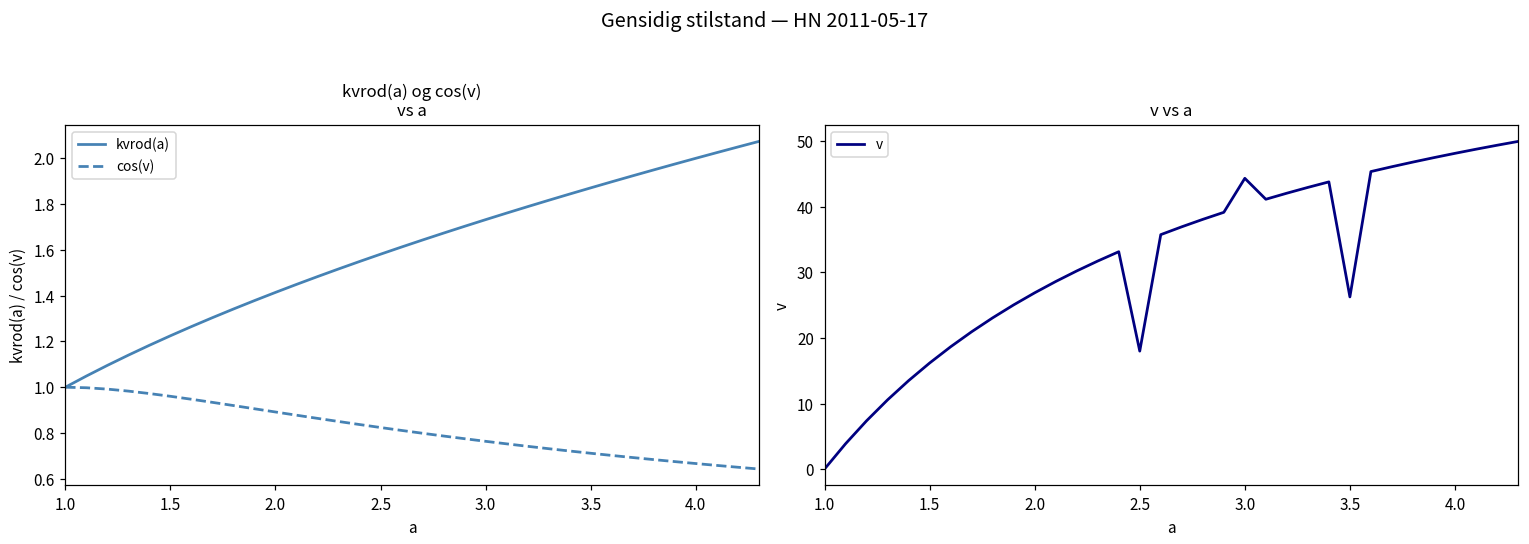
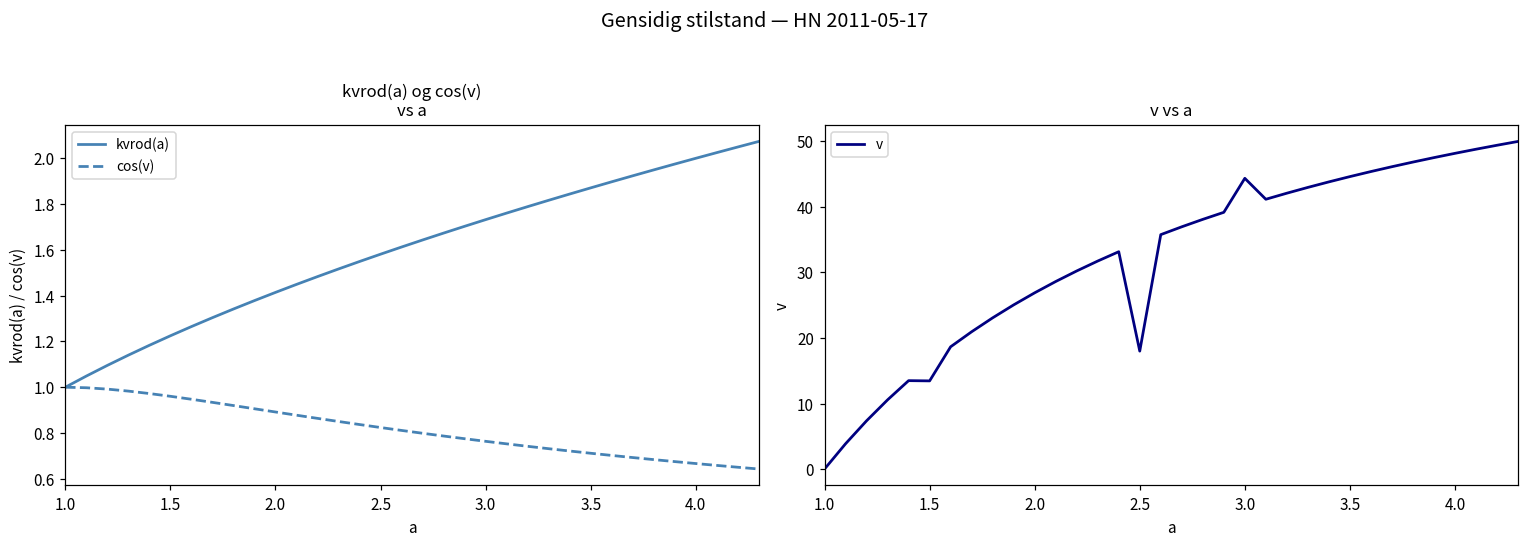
  {
    "v vs a": {
      "1.0": 0,
-     "1.5": 16,
+     "1.5": 13,
      "2.0": 27,
      "2.5": 18,
      "3.0": 44,
-     "3.5": 26,
+     "3.5": 45,
      "4.0": 48
    }
  }
